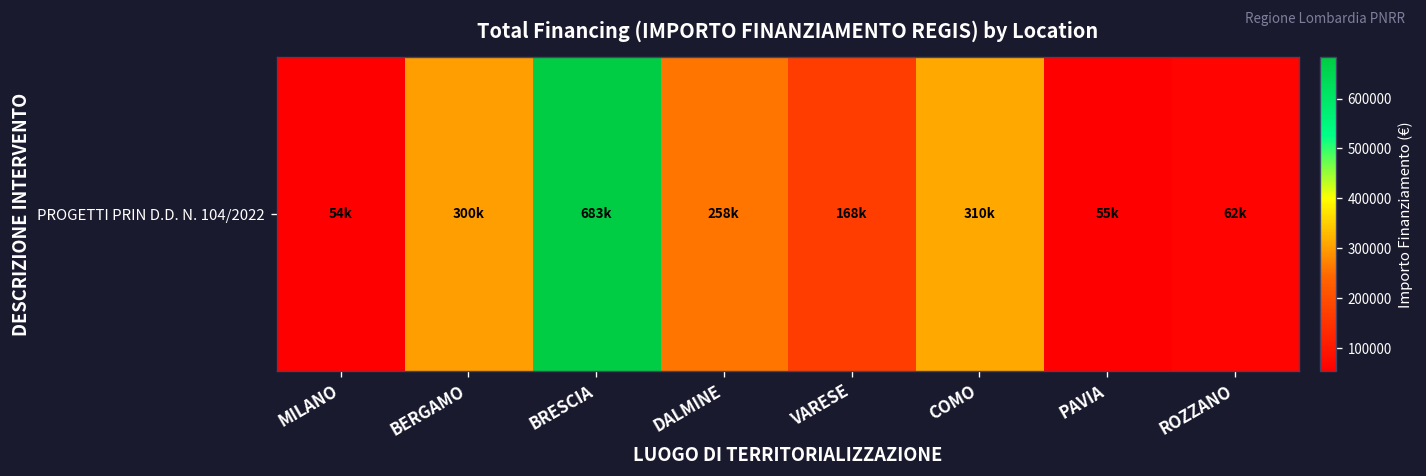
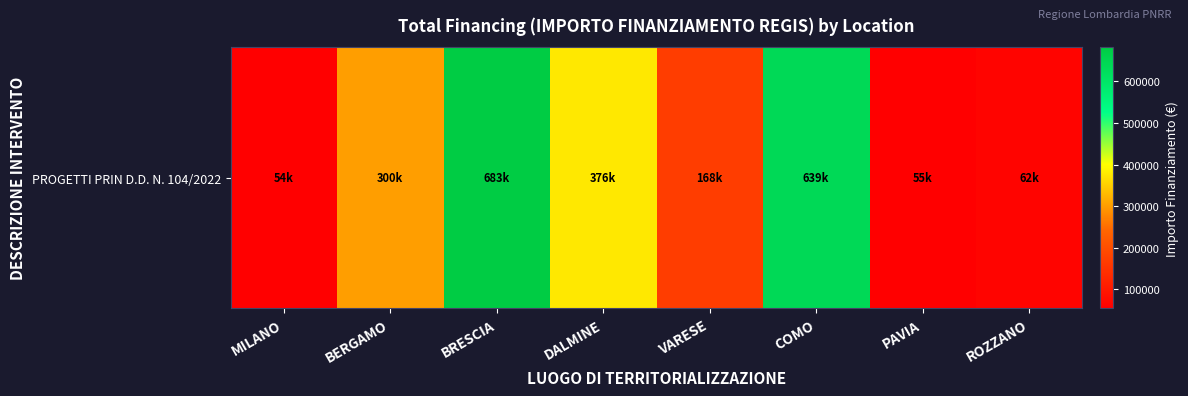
  {
    "PROGETTI PRIN D.D. N. 104/2022": {
      "MILANO": "54k",
      "BERGAMO": "300k",
      "BRESCIA": "683k",
-     "DALMINE": "258k",
+     "DALMINE": "376k",
      "VARESE": "168k",
-     "COMO": "310k",
+     "COMO": "639k",
      "PAVIA": "55k",
      "ROZZANO": "62k"
    }
  }
